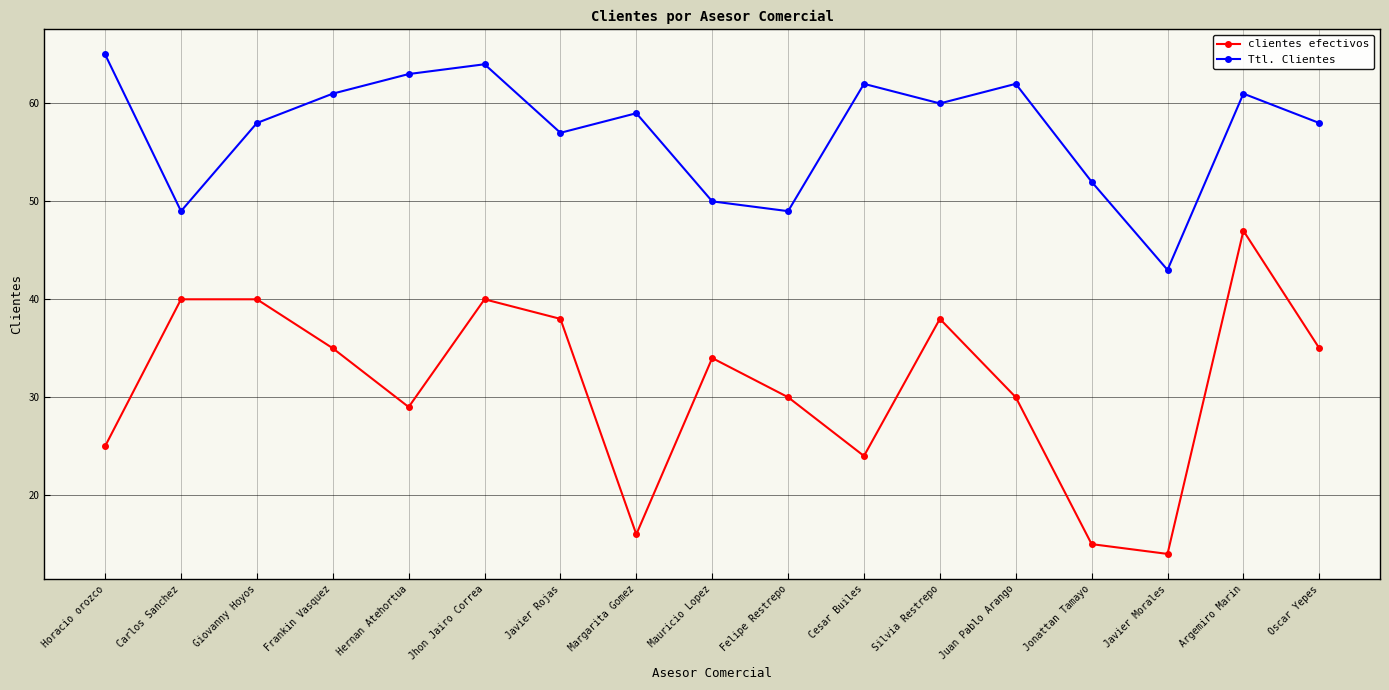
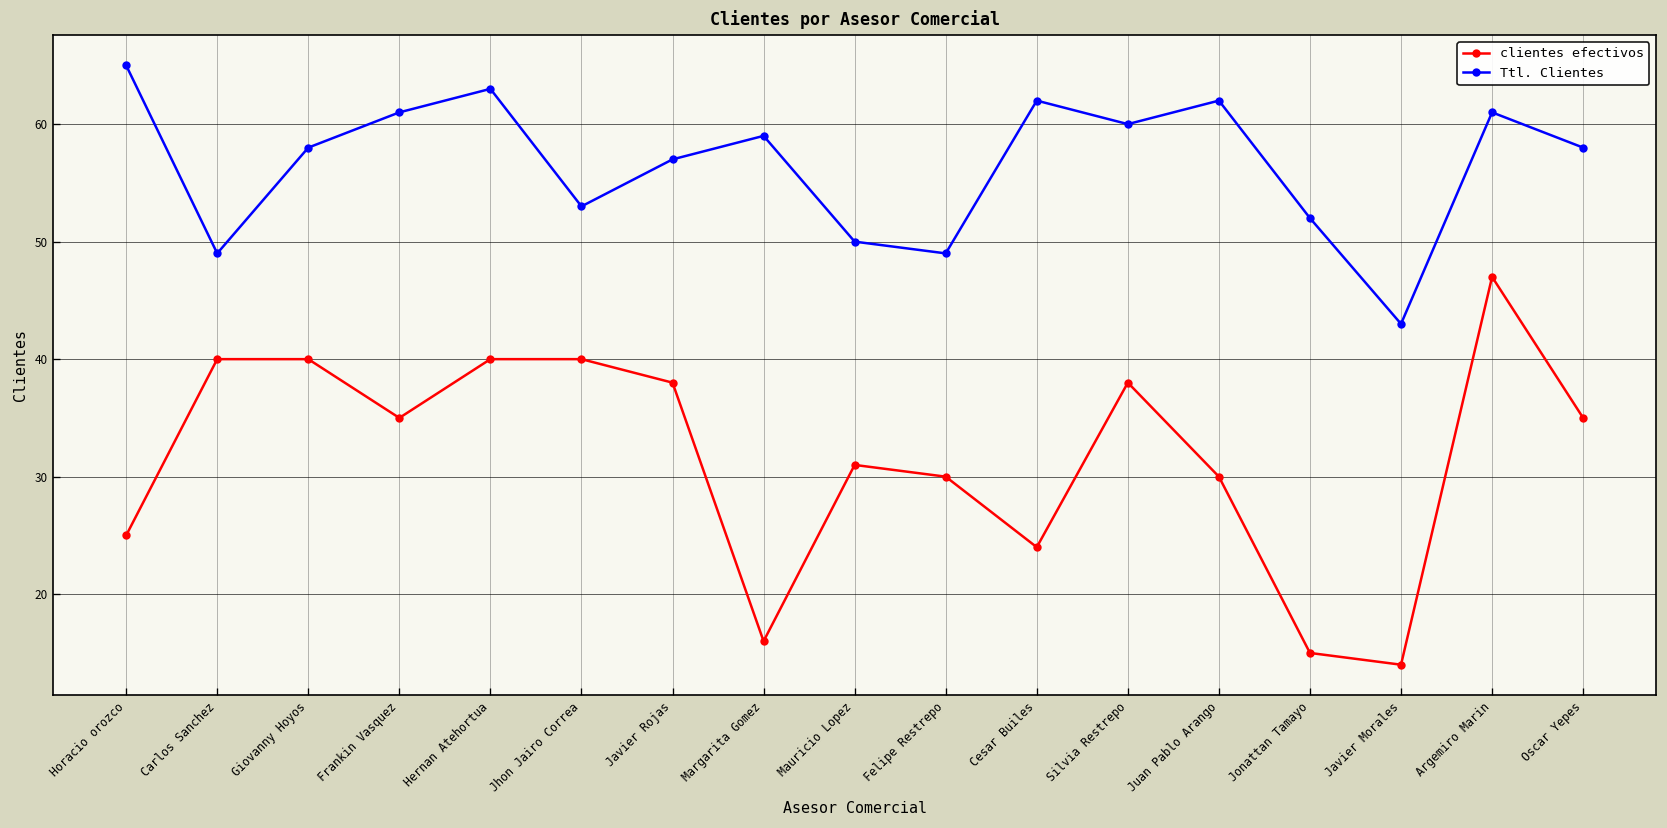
  {
    "clientes efectivos": {
      "Horacio orozco": 25,
      "Carlos Sanchez": 40,
      "Giovanny Hoyos": 40,
      "Frankin Vasquez": 35,
-     "Hernan Atehortua": 29,
+     "Hernan Atehortua": 40,
      "Jhon Jairo Correa": 40,
      "Javier Rojas": 38,
      "Margarita Gomez": 16,
-     "Mauricio Lopez": 34,
+     "Mauricio Lopez": 31,
      "Felipe Restrepo": 30,
      "Cesar Builes": 24,
      "Silvia Restrepo": 38,
      "Juan Pablo Arango": 30,
      "Jonattan Tamayo": 15,
      "Javier Morales": 14,
      "Argemiro Marin": 47,
      "Oscar Yepes": 35
    },
    "Ttl. Clientes": {
      "Horacio orozco": 65,
      "Carlos Sanchez": 49,
      "Giovanny Hoyos": 58,
      "Frankin Vasquez": 61,
      "Hernan Atehortua": 63,
-     "Jhon Jairo Correa": 64,
+     "Jhon Jairo Correa": 53,
      "Javier Rojas": 57,
      "Margarita Gomez": 59,
      "Mauricio Lopez": 50,
      "Felipe Restrepo": 49,
      "Cesar Builes": 62,
      "Silvia Restrepo": 60,
      "Juan Pablo Arango": 62,
      "Jonattan Tamayo": 52,
      "Javier Morales": 43,
      "Argemiro Marin": 61,
      "Oscar Yepes": 58
    }
  }
